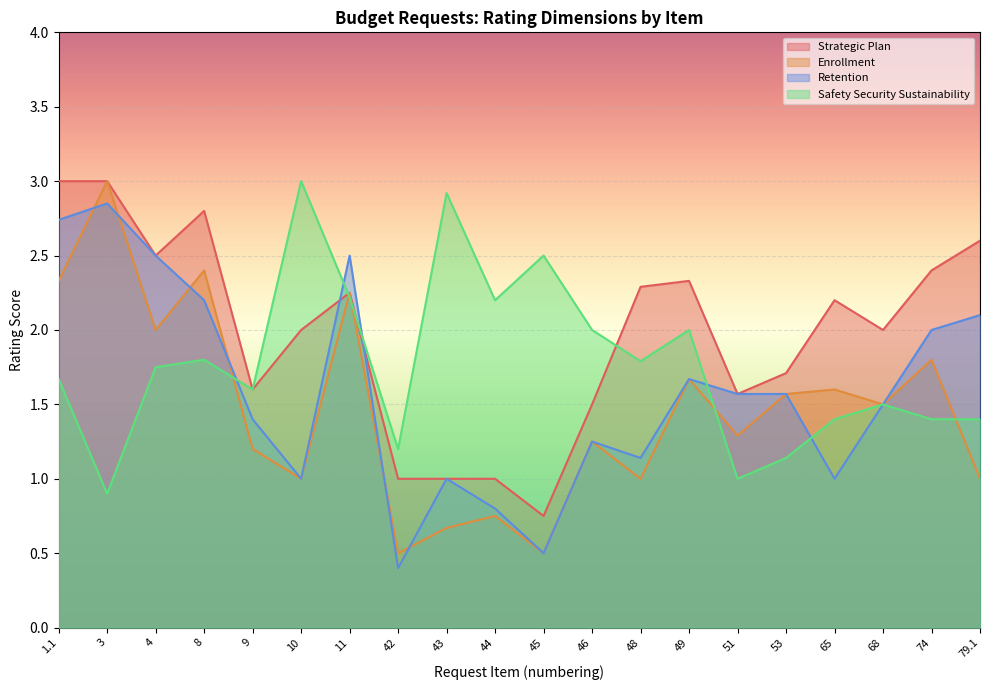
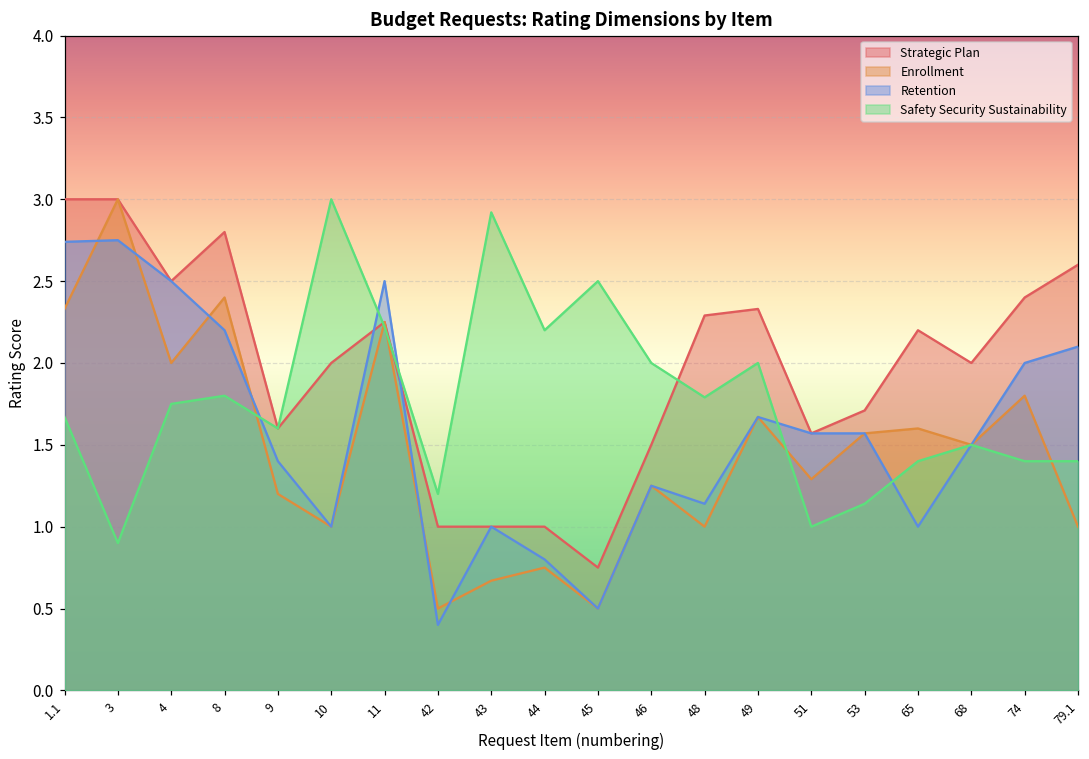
  {
    "Retention": {
      "1.1": 2.74,
-     "3": 2.85,
+     "3": 2.75,
      "8": 2.20,
      "9": 1.40,
      "11": 2.50,
      "42": 0.40,
      "44": 0.80,
      "48": 1.14,
      "65": 1.00,
      "74": 2.00,
      "79.1": 2.10
    },
    "Safety Security Sustainability": {
      "1.1": 1.67,
      "3": 0.90,
      "4": 1.75,
      "8": 1.80,
      "10": 3.00,
      "11": 2.22,
      "42": 1.20,
      "43": 2.92,
      "44": 2.20,
      "45": 2.50,
      "46": 2.00,
      "48": 1.79,
      "49": 2.00,
      "51": 1.00,
      "53": 1.14,
      "65": 1.40,
      "74": 1.40,
      "79.1": 1.40
    }
  }
